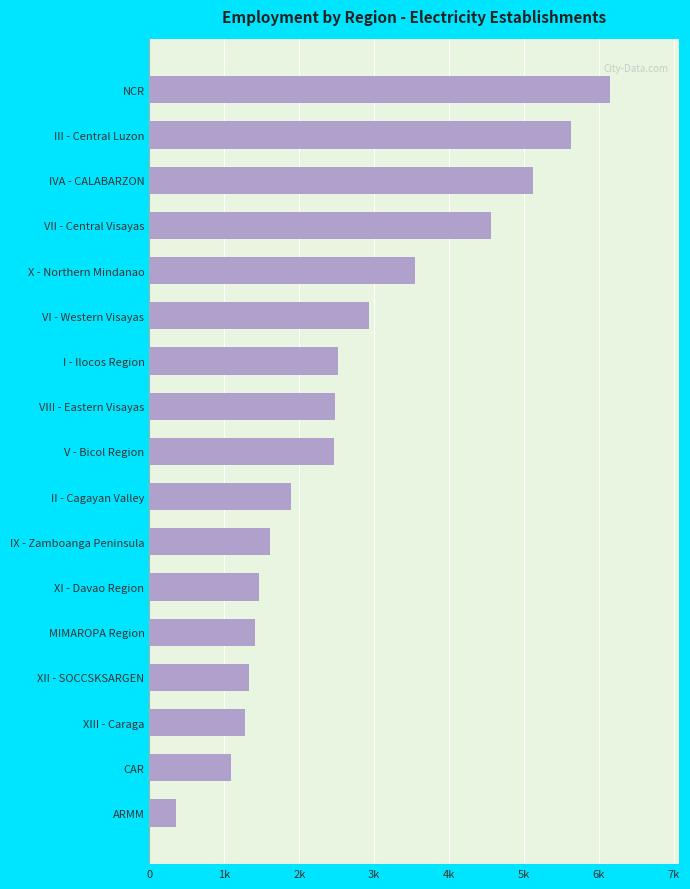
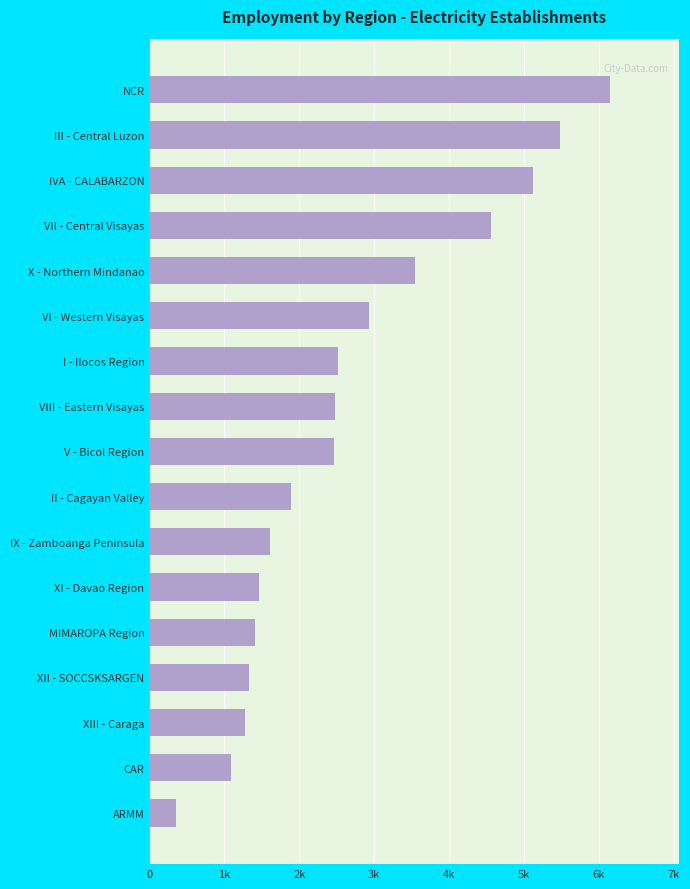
  {
    "NCR": 6100,
-   "III - Central Luzon": 5600,
+   "III - Central Luzon": 5500,
    "IVA - CALABARZON": 5100,
    "VII - Central Visayas": 4600,
    "X - Northern Mindanao": 3500,
    "VI - Western Visayas": 2900,
    "I - Ilocos Region": 2500,
    "VIII - Eastern Visayas": 2500,
    "V - Bicol Region": 2500,
    "II - Cagayan Valley": 1900,
    "IX - Zamboanga Peninsula": 1600,
    "XI - Davao Region": 1500,
    "MIMAROPA Region": 1400,
    "XII - SOCCSKSARGEN": 1300,
    "XIII - Caraga": 1300,
    "CAR": 1100,
    "ARMM": 400
  }
